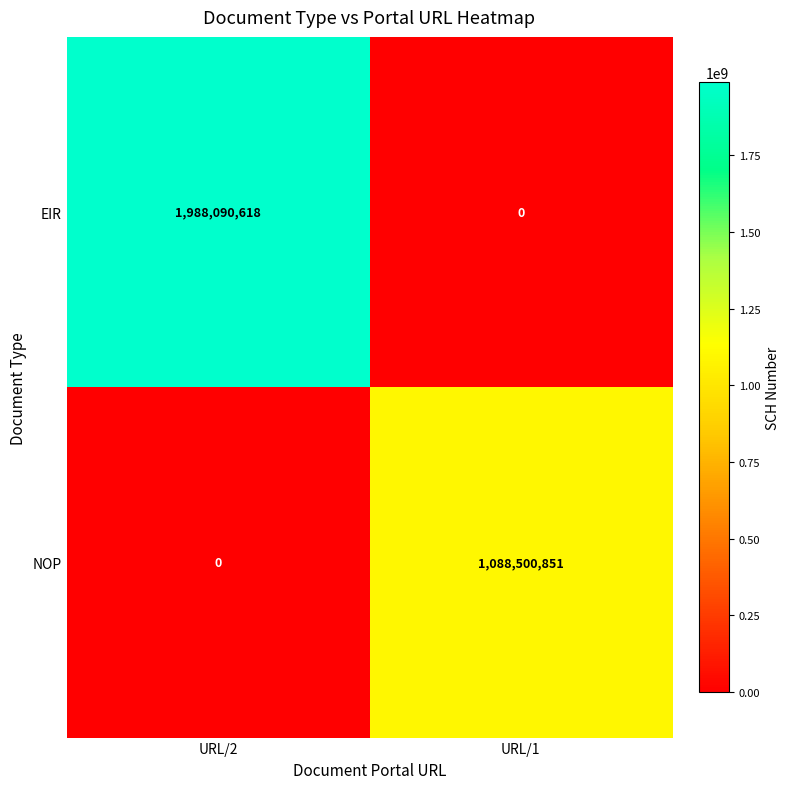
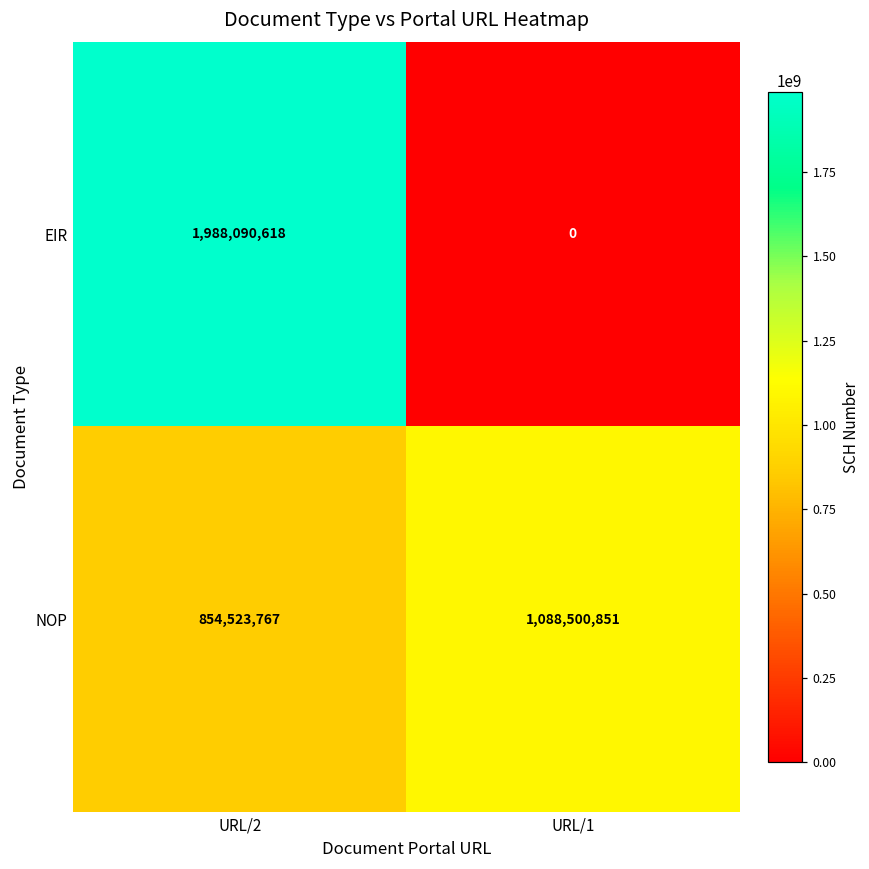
  {
    "EIR": {
      "URL/2": "1,988,090,618",
      "URL/1": "0"
    },
    "NOP": {
-     "URL/2": "0",
+     "URL/2": "854,523,767",
      "URL/1": "1,088,500,851"
    }
  }
